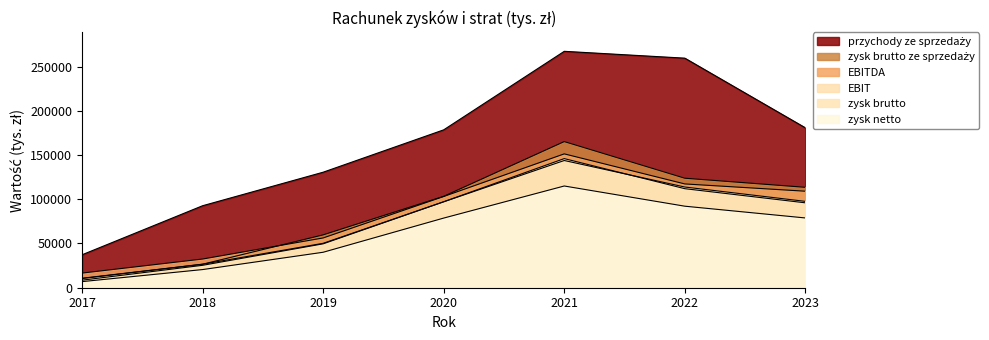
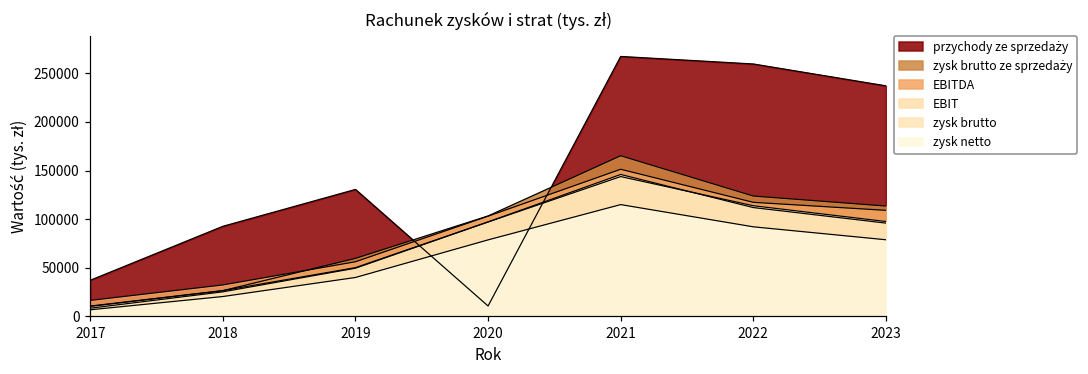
  {
    "przychody ze sprzedaży": {
      "2017": 40000,
      "2018": 90000,
      "2019": 130000,
-     "2020": 180000,
+     "2020": 10000,
      "2021": 270000,
      "2022": 260000,
-     "2023": 180000
+     "2023": 240000
    }
  }
